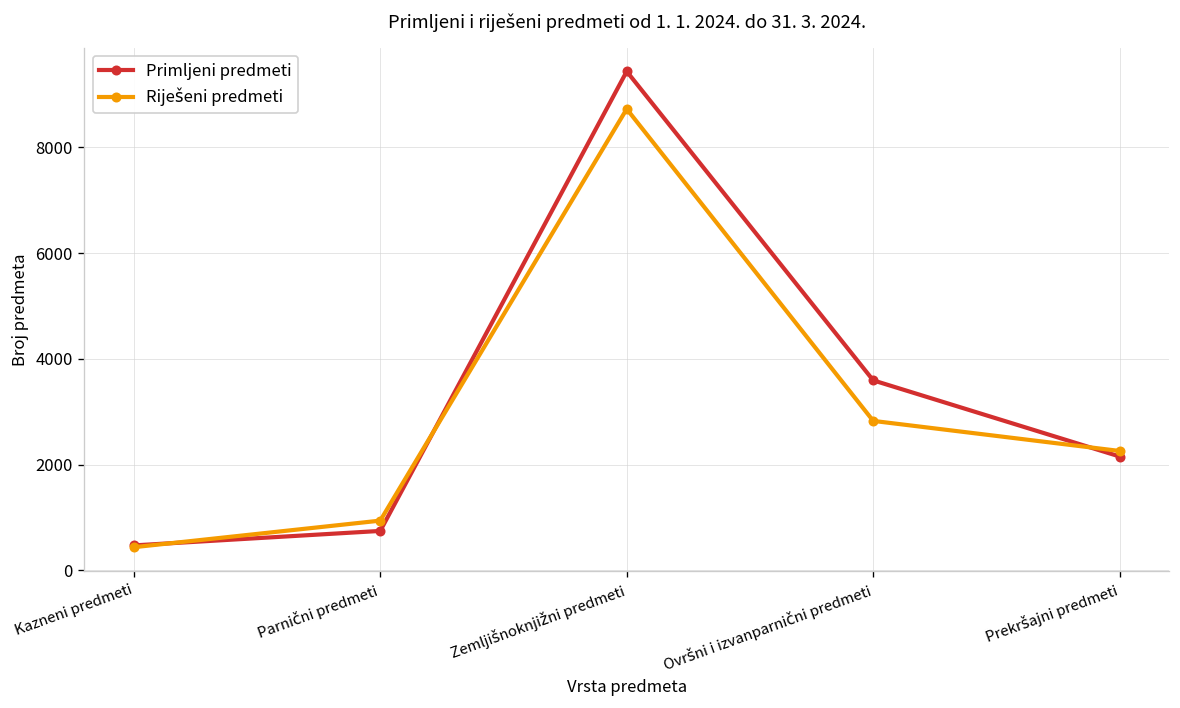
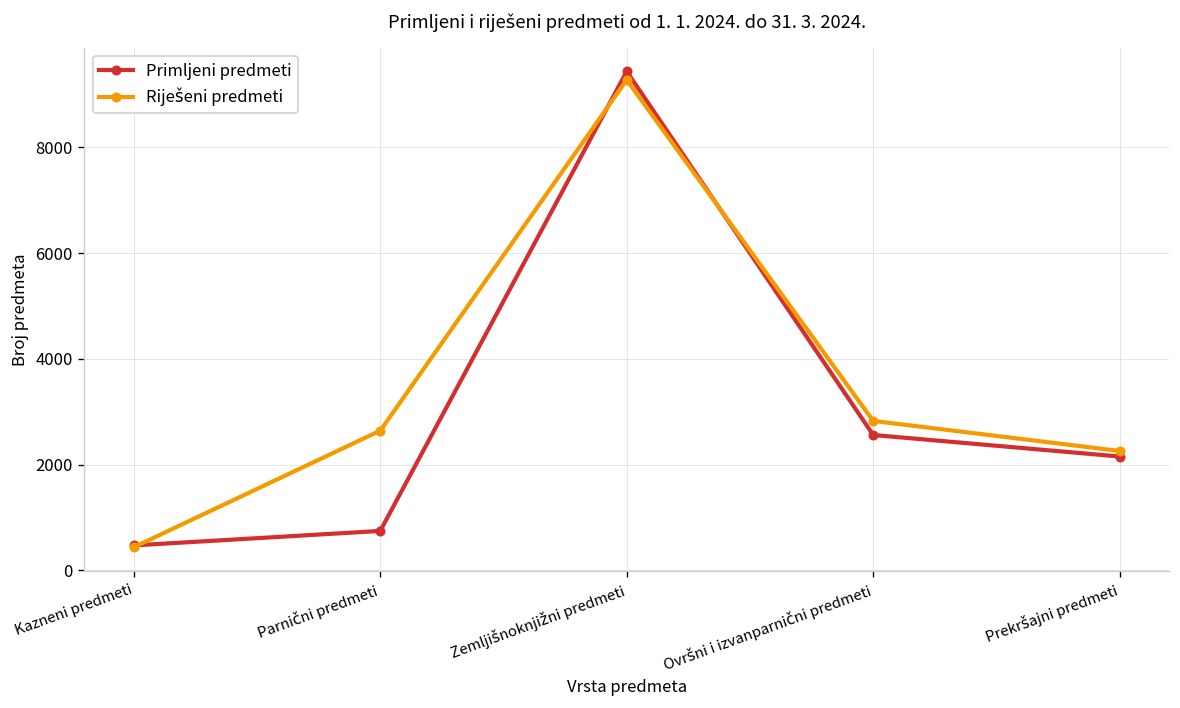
  {
    "Primljeni predmeti": {
      "Parnični predmeti": 700,
      "Zemljišnoknjižni predmeti": 9400,
-     "Ovršni i izvanparnični predmeti": 3600,
+     "Ovršni i izvanparnični predmeti": 2600,
      "Prekršajni predmeti": 2200
    },
    "Riješeni predmeti": {
-     "Parnični predmeti": 900,
-     "Zemljišnoknjižni predmeti": 8700,
+     "Parnični predmeti": 2600,
+     "Zemljišnoknjižni predmeti": 9300,
      "Ovršni i izvanparnični predmeti": 2800,
      "Prekršajni predmeti": 2300
    }
  }
